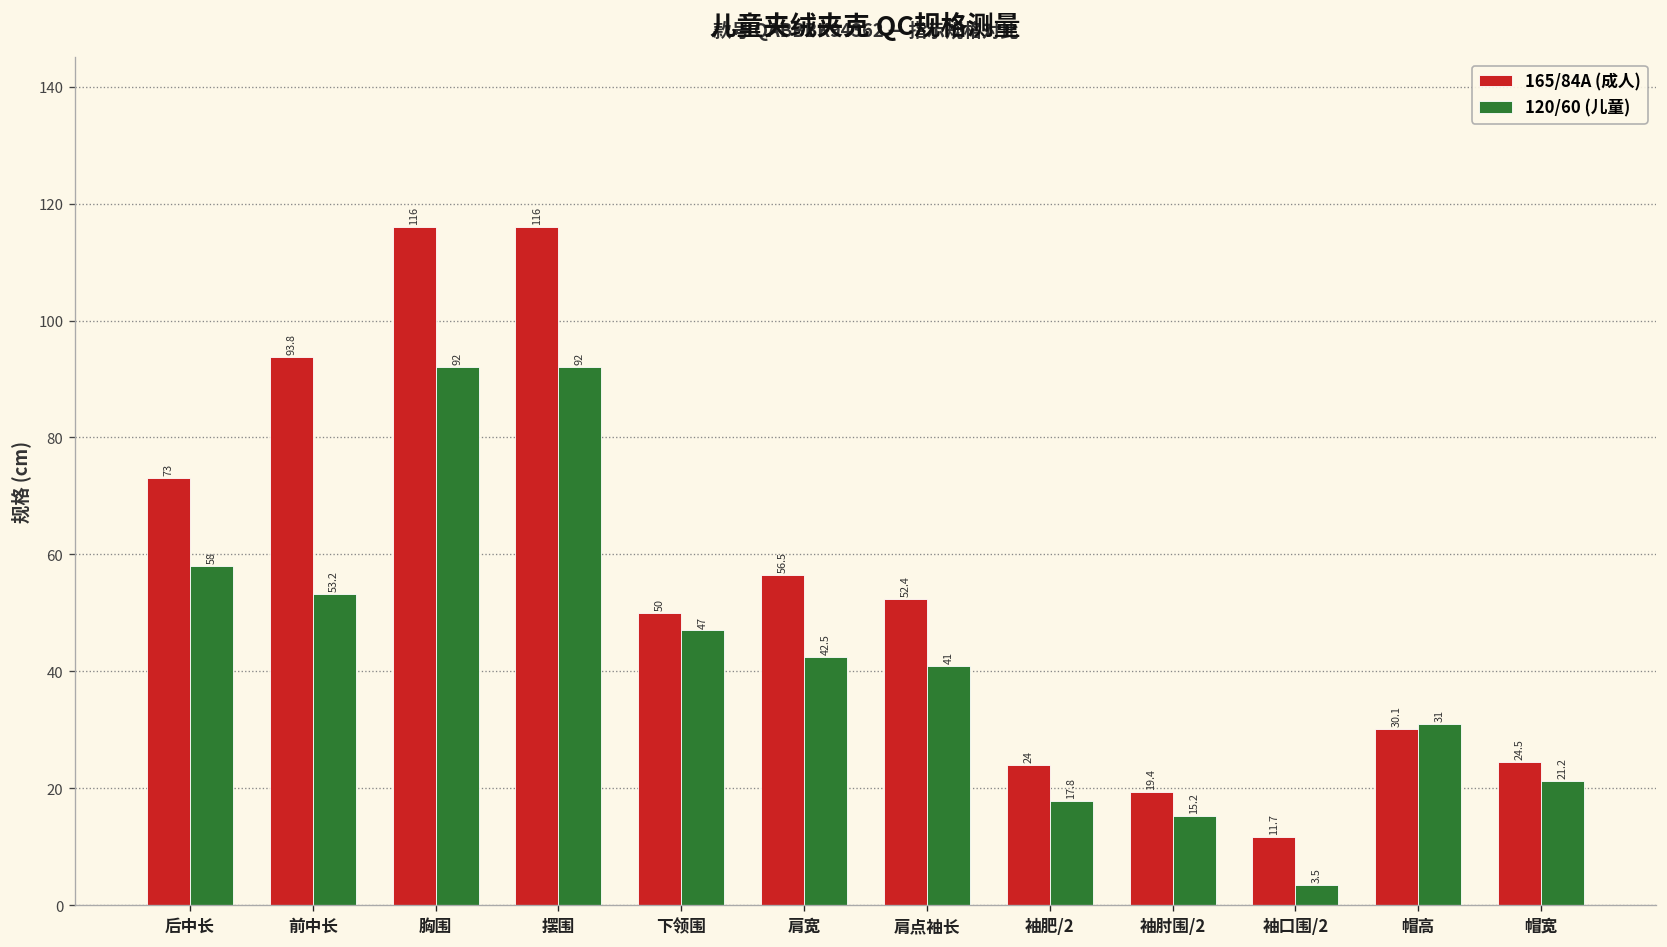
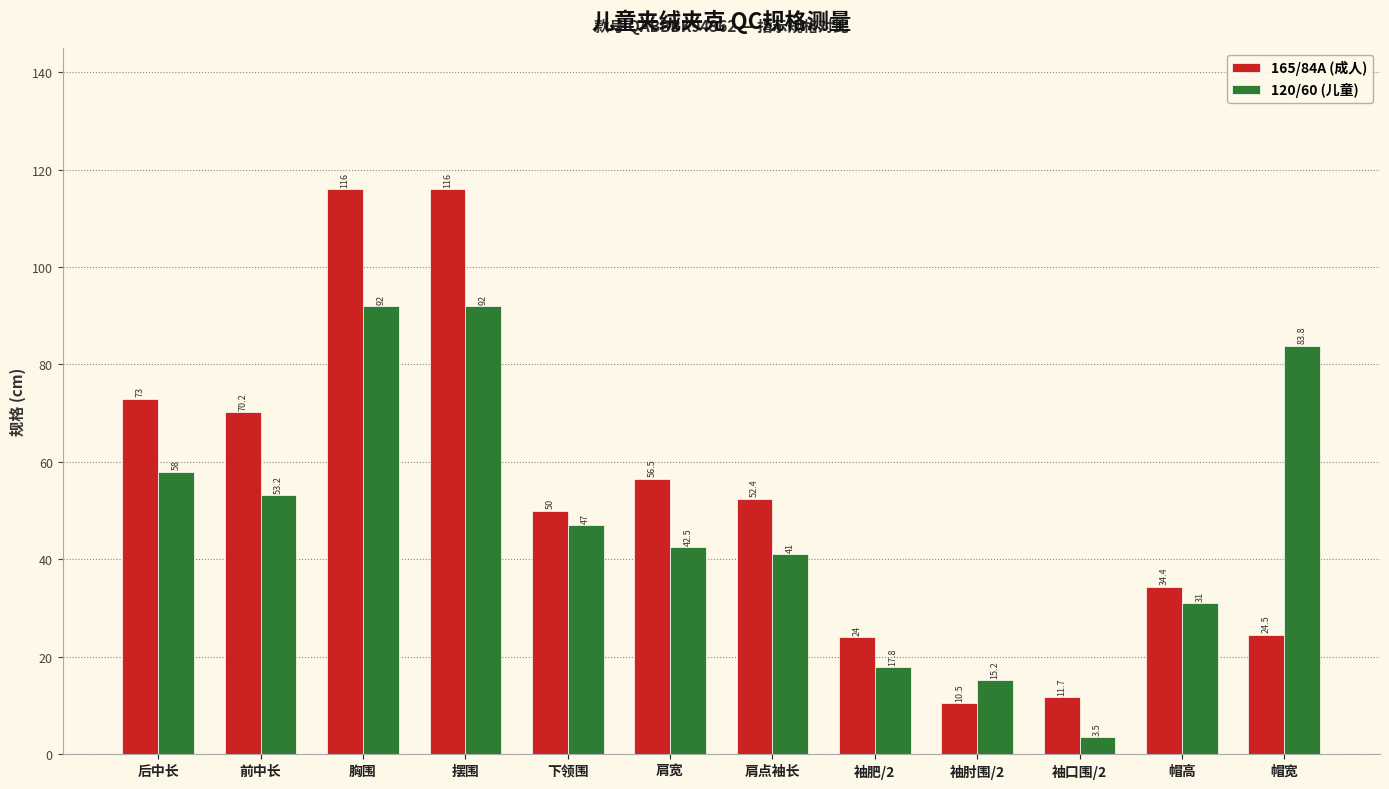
  {
    "165/84A (成人)": {
      "后中长": 73,
-     "前中长": 93.8,
+     "前中长": 70.2,
      "胸围": 116,
      "摆围": 116,
      "下领围": 50,
      "肩宽": 56.5,
      "肩点袖长": 52.4,
      "袖肥/2": 24,
-     "袖肘围/2": 19.4,
+     "袖肘围/2": 10.5,
      "袖口围/2": 11.7,
-     "帽高": 30.1,
+     "帽高": 34.4,
      "帽宽": 24.5
    },
    "120/60 (儿童)": {
      "后中长": 58,
      "前中长": 53.2,
      "胸围": 92,
      "摆围": 92,
      "下领围": 47,
      "肩宽": 42.5,
      "肩点袖长": 41,
      "袖肥/2": 17.8,
      "袖肘围/2": 15.2,
      "袖口围/2": 3.5,
      "帽高": 31,
-     "帽宽": 21.2
+     "帽宽": 83.8
    }
  }
